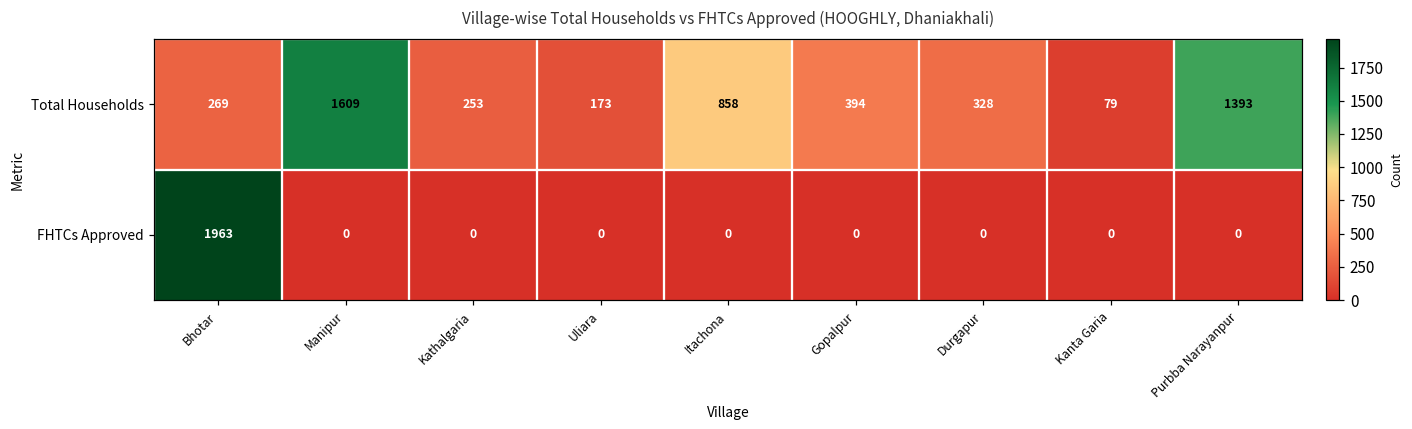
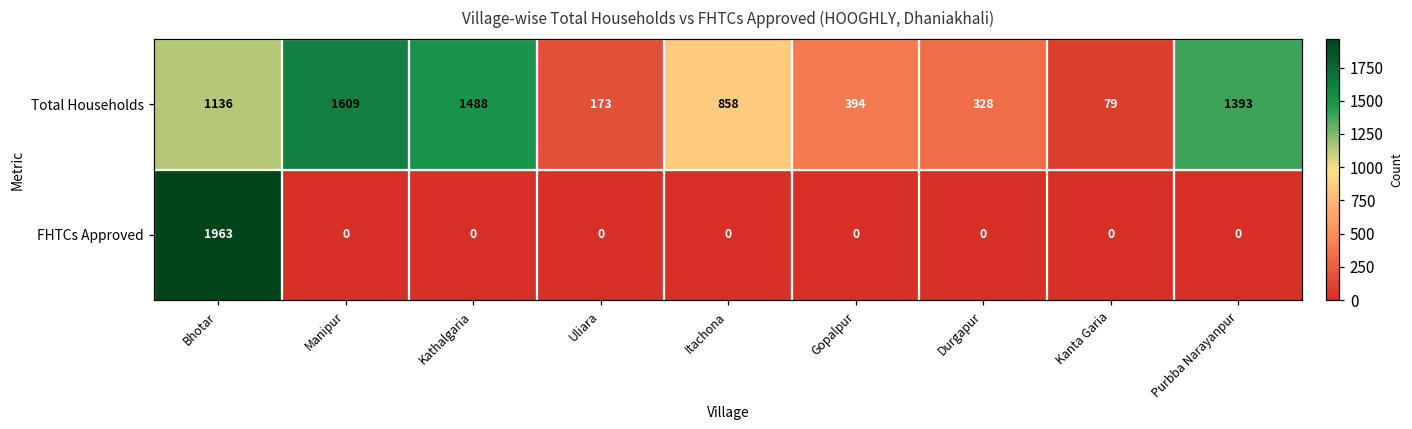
  {
    "Total Households": {
-     "Bhotar": 269,
+     "Bhotar": 1136,
      "Manipur": 1609,
-     "Kathalgaria": 253,
+     "Kathalgaria": 1488,
      "Uliara": 173,
      "Itachona": 858,
      "Gopalpur": 394,
      "Durgapur": 328,
      "Kanta Garia": 79,
      "Purbba Narayanpur": 1393
    },
    "FHTCs Approved": {
      "Bhotar": 1963,
      "Manipur": 0,
      "Kathalgaria": 0,
      "Uliara": 0,
      "Itachona": 0,
      "Gopalpur": 0,
      "Durgapur": 0,
      "Kanta Garia": 0,
      "Purbba Narayanpur": 0
    }
  }
